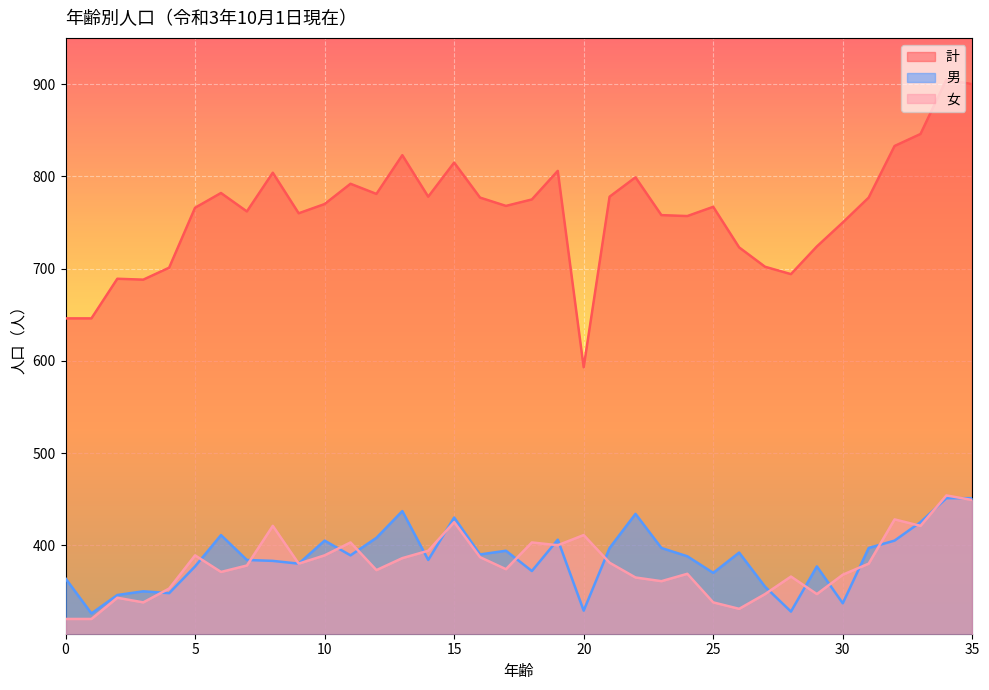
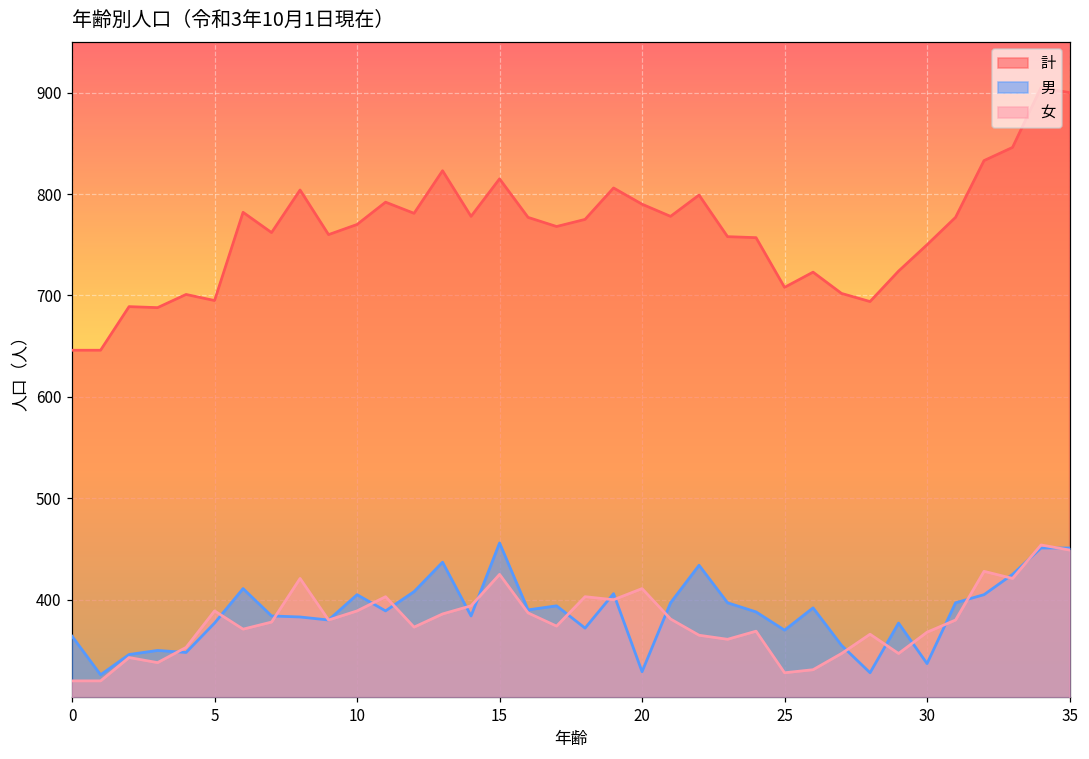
  {
    "計": {
      "0": 650,
-     "5": 770,
+     "5": 700,
      "10": 770,
      "15": 820,
-     "20": 590,
-     "25": 770,
+     "20": 790,
+     "25": 710,
      "30": 750,
      "35": 900
    },
    "男": {
      "0": 360,
      "5": 380,
      "10": 410,
-     "15": 430,
+     "15": 460,
      "20": 330,
      "25": 370,
      "30": 340
    },
    "女": {
      "0": 320,
      "5": 390,
      "10": 390,
      "15": 430,
      "20": 410,
-     "25": 340,
+     "25": 330,
      "30": 370
    }
  }
